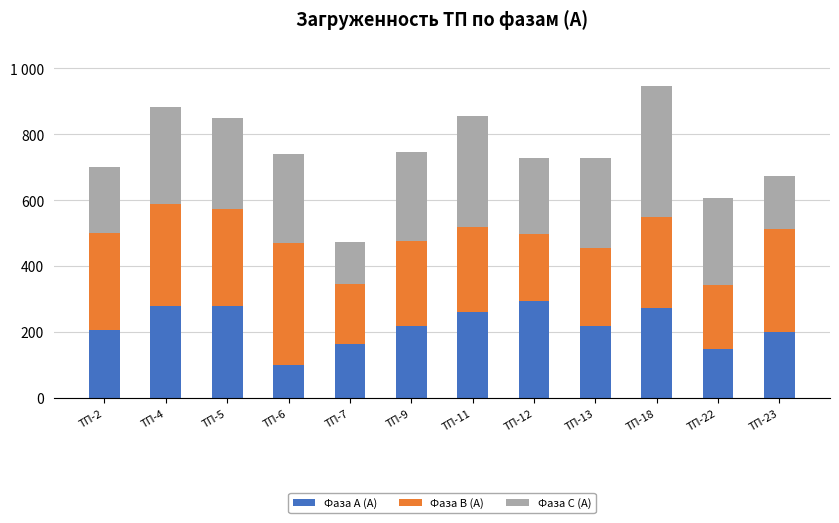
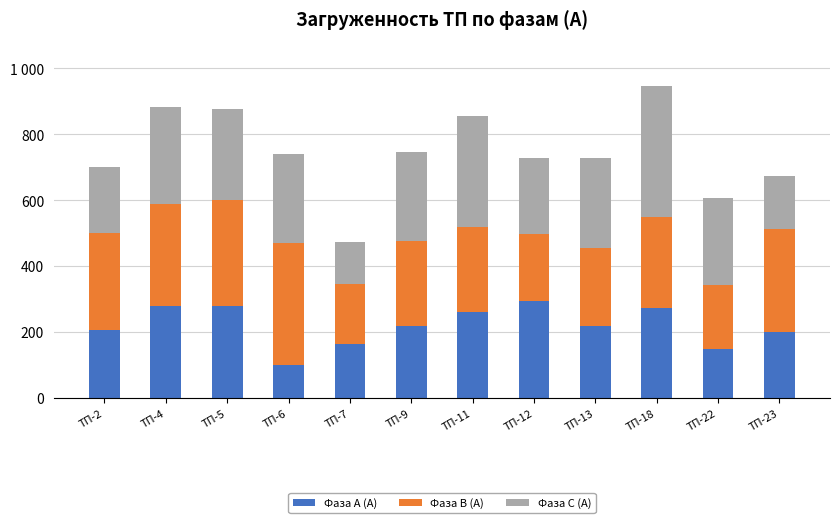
  {
    "Фаза А (А)": {
      "ТП-2": 210,
      "ТП-4": 280,
      "ТП-5": 280,
      "ТП-6": 100,
      "ТП-7": 160,
      "ТП-9": 220,
      "ТП-11": 260,
      "ТП-12": 290,
      "ТП-13": 220,
      "ТП-18": 270,
      "ТП-22": 150,
      "ТП-23": 200
    },
    "Фаза В (А)": {
      "ТП-2": 300,
      "ТП-4": 310,
-     "ТП-5": 290,
+     "ТП-5": 320,
      "ТП-6": 370,
      "ТП-7": 180,
      "ТП-9": 260,
      "ТП-11": 260,
      "ТП-12": 200,
      "ТП-13": 240,
      "ТП-18": 280,
      "ТП-22": 200,
      "ТП-23": 310
    },
    "Фаза С (А)": {
      "ТП-2": 200,
      "ТП-4": 300,
      "ТП-5": 280,
      "ТП-6": 270,
      "ТП-7": 130,
      "ТП-9": 270,
      "ТП-11": 340,
      "ТП-12": 230,
      "ТП-13": 270,
      "ТП-18": 400,
      "ТП-22": 260,
      "ТП-23": 160
    }
  }
